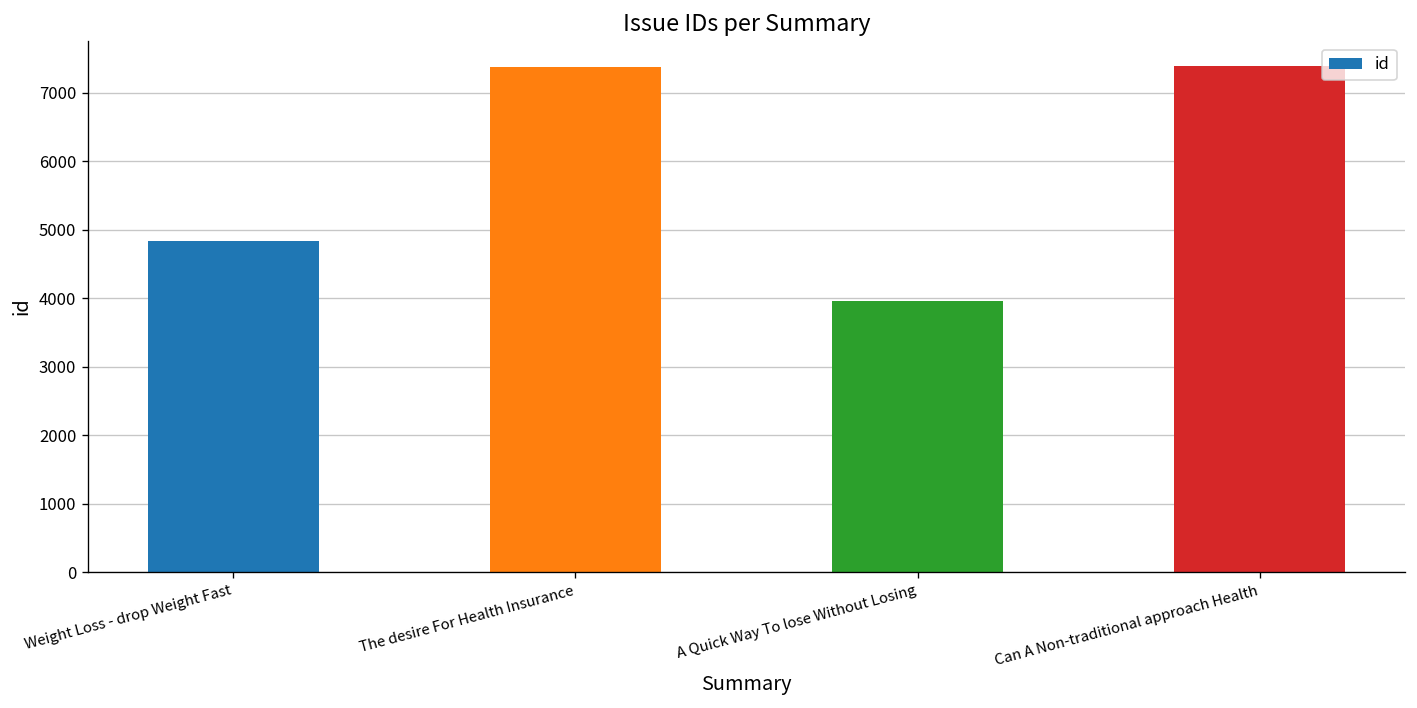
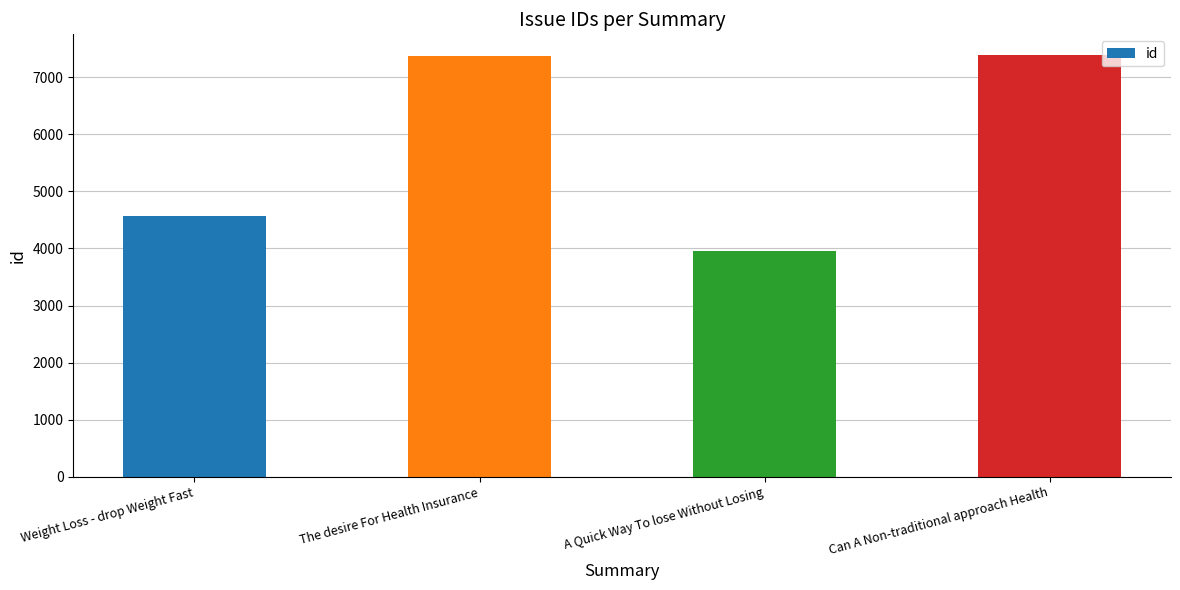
  {
-   "Weight Loss - drop Weight Fast": 4800,
+   "Weight Loss - drop Weight Fast": 4600,
    "The desire For Health Insurance": 7400,
    "A Quick Way To lose Without Losing": 4000,
    "Can A Non-traditional approach Health": 7400
  }
